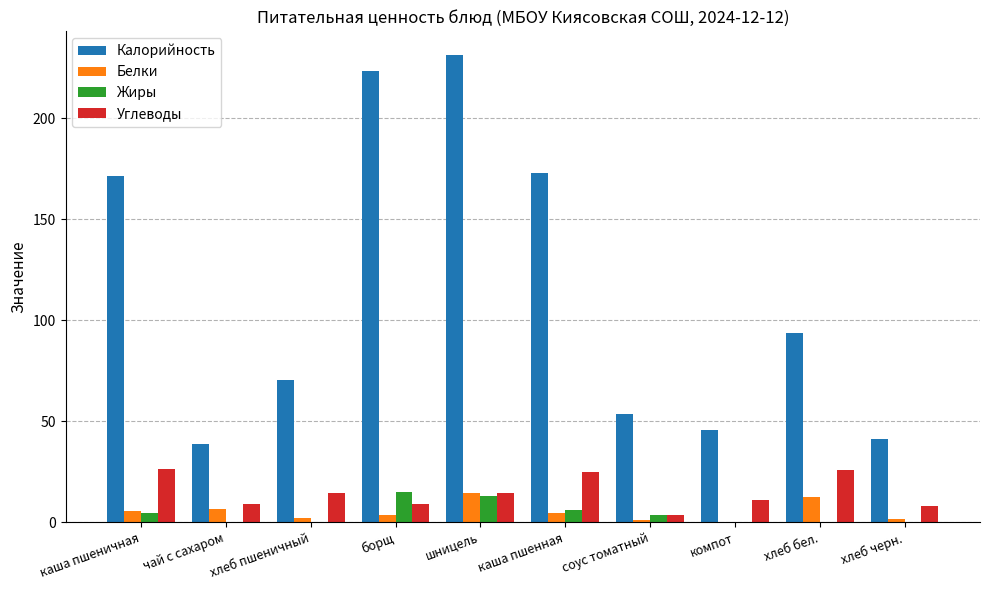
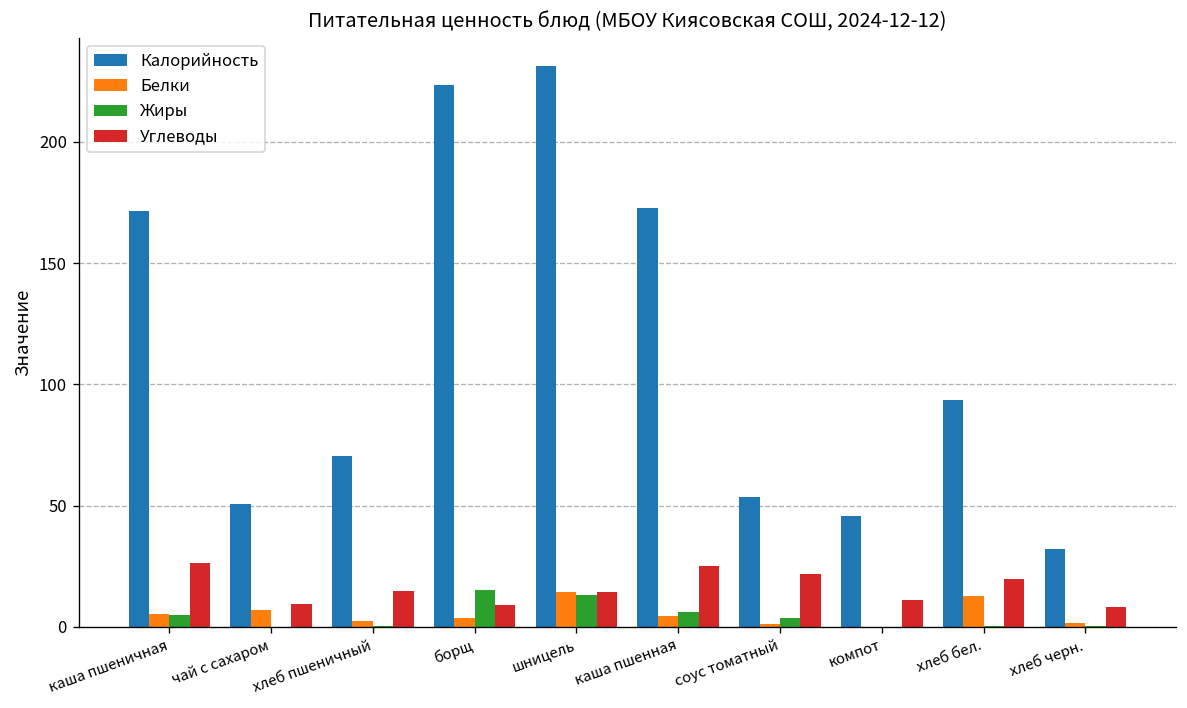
  {
    "Калорийность": {
      "каша пшеничная": 171,
-     "чай с сахаром": 39,
+     "чай с сахаром": 51,
      "хлеб пшеничный": 70,
      "борщ": 224,
      "шницель": 231,
      "каша пшенная": 173,
      "соус томатный": 54,
      "компот": 46,
      "хлеб бел.": 94,
-     "хлеб черн.": 41
+     "хлеб черн.": 32
    },
    "Белки": {
      "каша пшеничная": 5,
      "чай с сахаром": 7,
      "хлеб пшеничный": 2,
      "борщ": 4,
      "шницель": 14,
      "каша пшенная": 5,
      "хлеб бел.": 13,
      "хлеб черн.": 2
    },
    "Жиры": {
      "каша пшеничная": 5,
      "борщ": 15,
      "шницель": 13,
      "каша пшенная": 6,
      "соус томатный": 4
    },
    "Углеводы": {
      "каша пшеничная": 27,
      "чай с сахаром": 9,
      "хлеб пшеничный": 15,
      "борщ": 9,
      "шницель": 14,
      "каша пшенная": 25,
-     "соус томатный": 4,
+     "соус томатный": 22,
      "компот": 11,
-     "хлеб бел.": 26,
+     "хлеб бел.": 20,
      "хлеб черн.": 8
    }
  }
